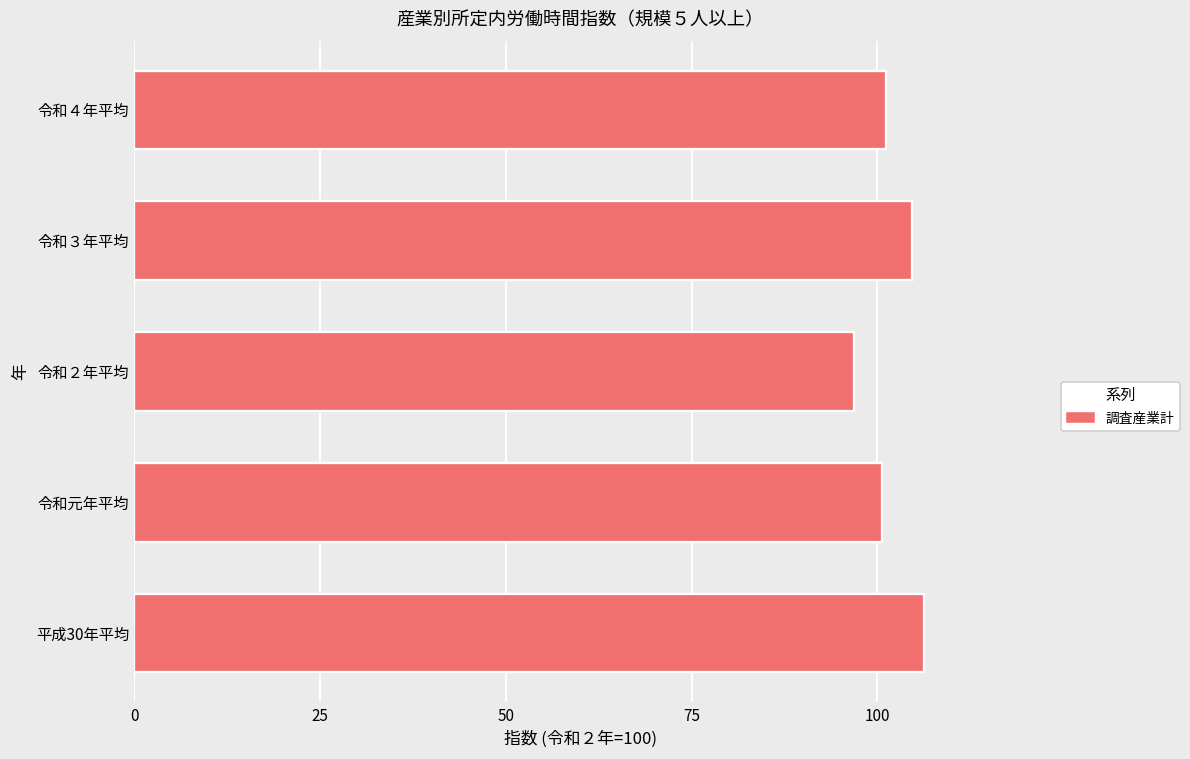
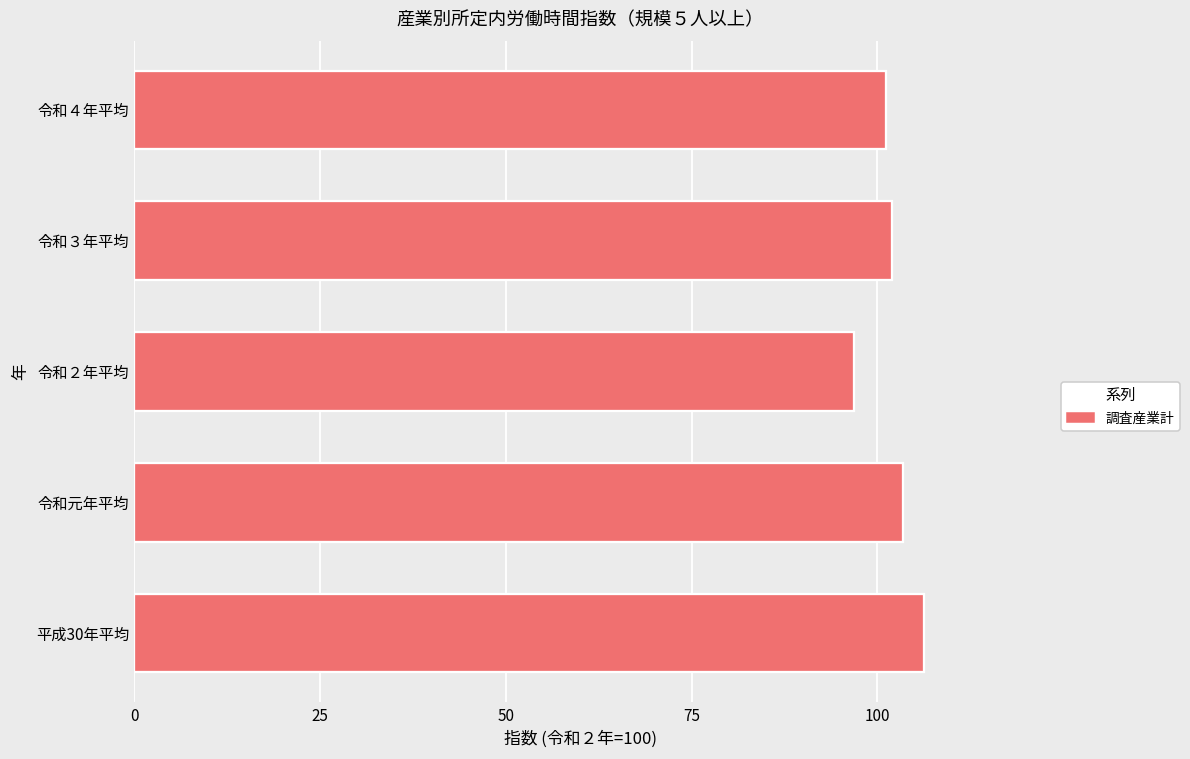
  {
    "令和４年平均": 101,
-   "令和３年平均": 105,
+   "令和３年平均": 102,
    "令和２年平均": 97,
-   "令和元年平均": 101,
+   "令和元年平均": 104,
    "平成30年平均": 106
  }
